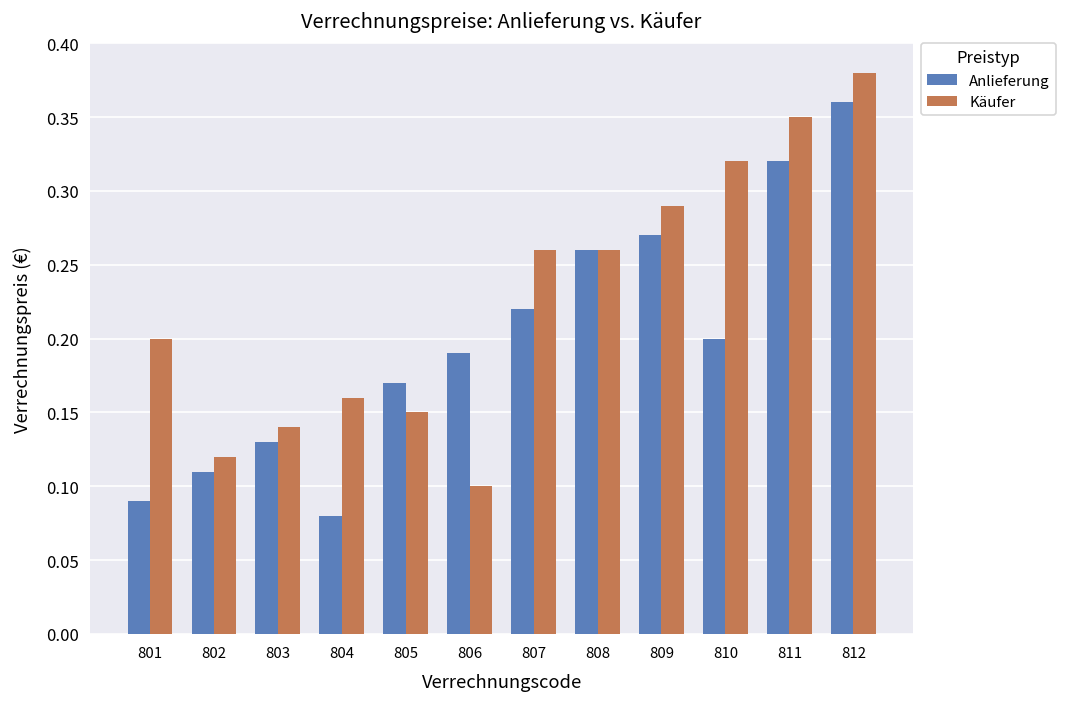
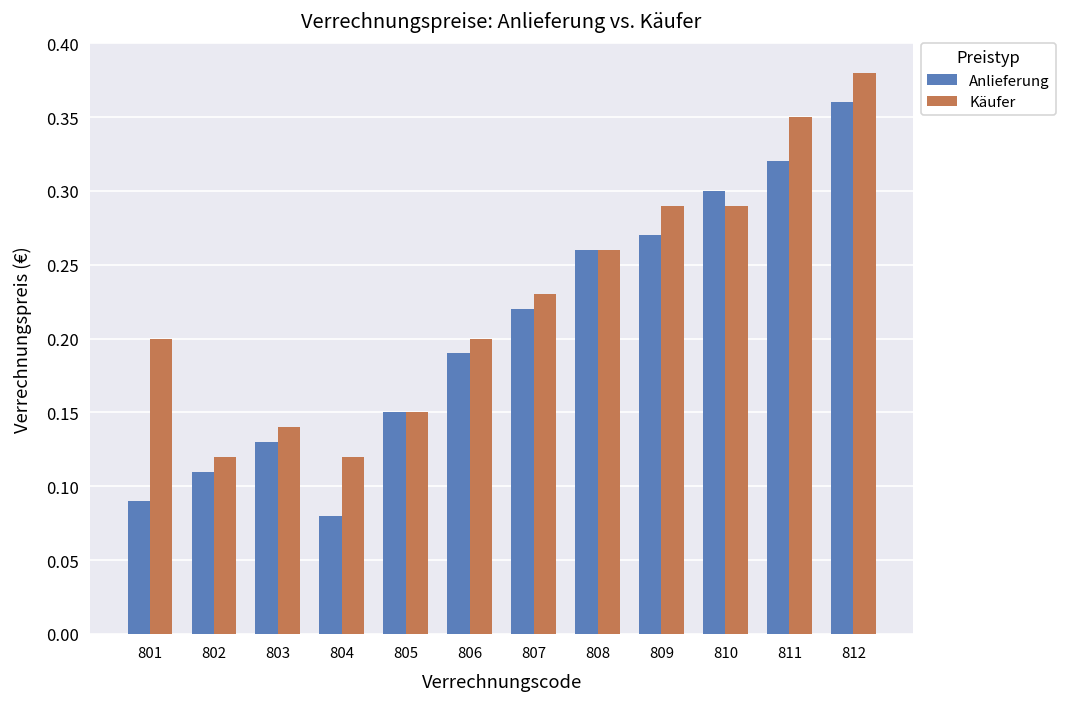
  {
    "Anlieferung": {
      "801": 0.09,
      "802": 0.11,
      "803": 0.13,
      "804": 0.08,
-     "805": 0.17,
+     "805": 0.15,
      "806": 0.19,
      "807": 0.22,
      "808": 0.26,
      "809": 0.27,
-     "810": 0.2,
+     "810": 0.3,
      "811": 0.32,
      "812": 0.36
    },
    "Käufer": {
      "801": 0.20,
      "802": 0.12,
      "803": 0.14,
-     "804": 0.16,
+     "804": 0.12,
      "805": 0.15,
-     "806": 0.1,
-     "807": 0.26,
+     "806": 0.2,
+     "807": 0.23,
      "808": 0.26,
      "809": 0.29,
-     "810": 0.32,
+     "810": 0.29,
      "811": 0.35,
      "812": 0.38
    }
  }
